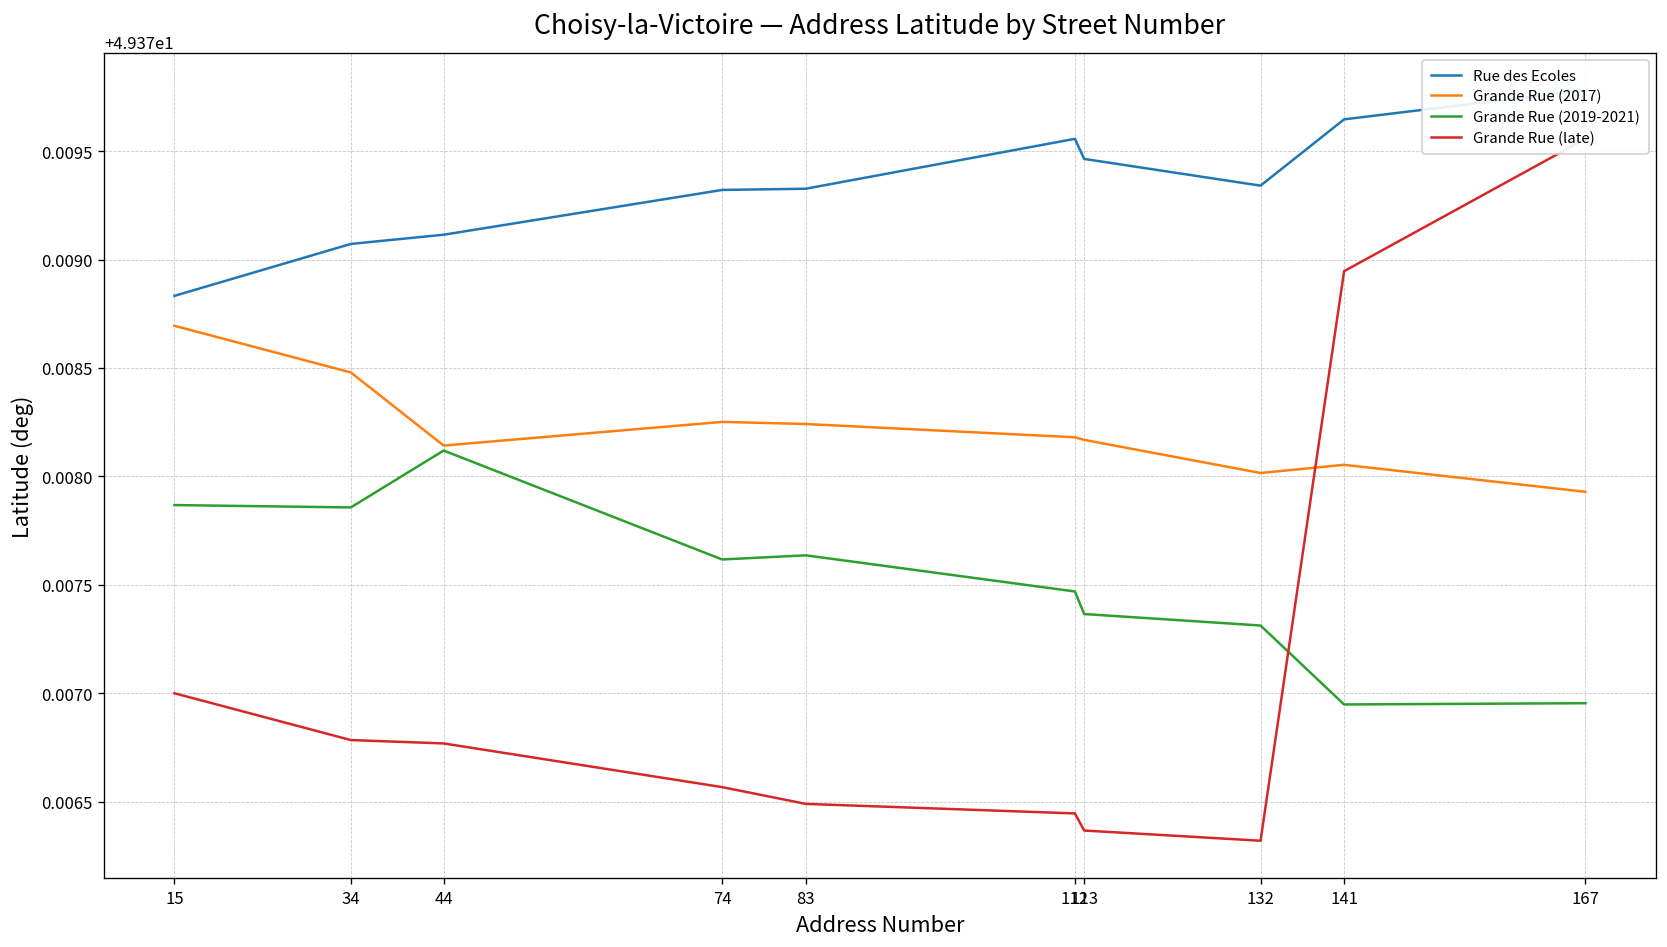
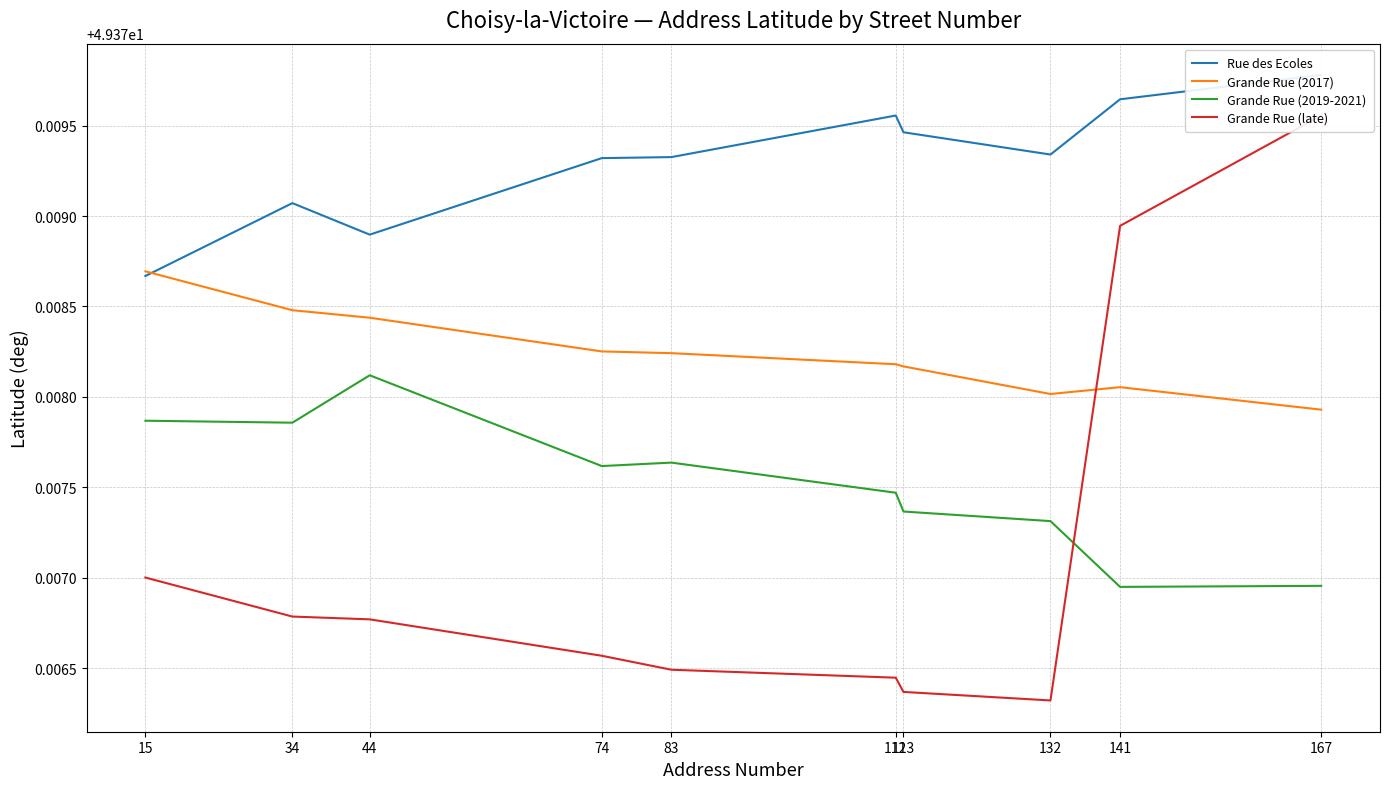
  {
    "Rue des Ecoles": {
-     "15": 49.37883,
+     "15": 49.37867,
      "34": 49.37907,
-     "44": 49.37911,
+     "44": 49.37890,
      "74": 49.37932,
      "83": 49.37933,
      "132": 49.37934,
      "141": 49.37965
    },
    "Grande Rue (2017)": {
      "15": 49.37869,
      "34": 49.37848,
-     "44": 49.37814,
+     "44": 49.37844,
      "74": 49.37825,
      "83": 49.37824,
      "132": 49.37802,
      "141": 49.37805,
      "167": 49.37793
    },
    "Grande Rue (2019-2021)": {
      "15": 49.37787,
      "34": 49.37786,
      "44": 49.37812,
      "74": 49.37762,
      "83": 49.37764,
      "132": 49.37731,
      "141": 49.37695,
      "167": 49.37695
    },
    "Grande Rue (late)": {
      "15": 49.37700,
      "34": 49.37678,
      "44": 49.37677,
      "74": 49.37657,
      "83": 49.37649,
      "132": 49.37632,
      "141": 49.37895
    }
  }
